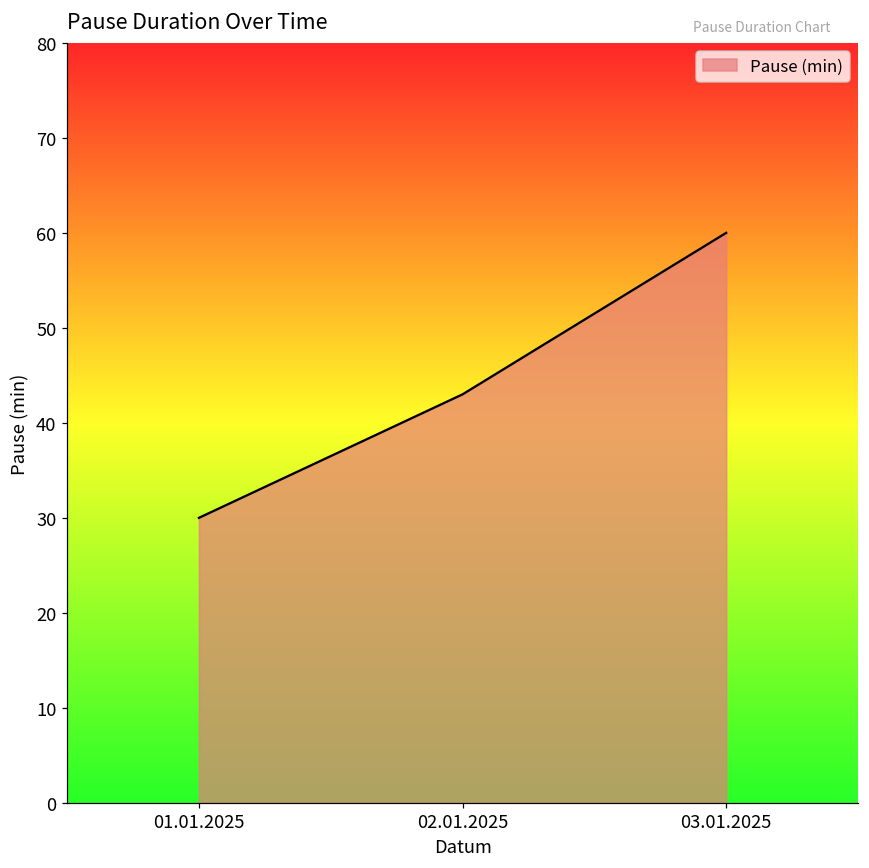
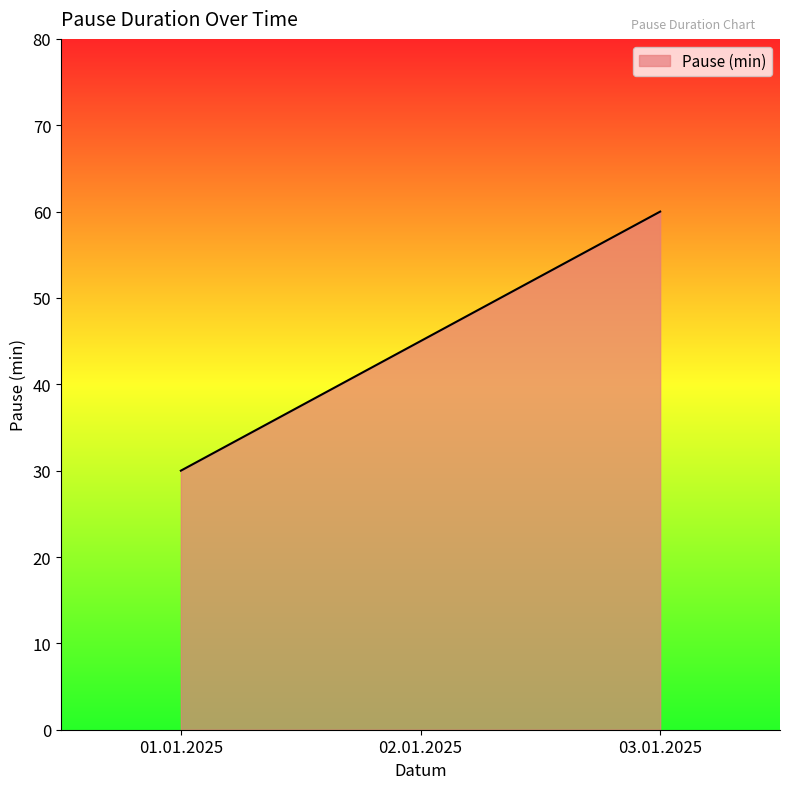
  {
    "01.01.2025": 30,
-   "02.01.2025": 43,
+   "02.01.2025": 45,
    "03.01.2025": 60
  }
